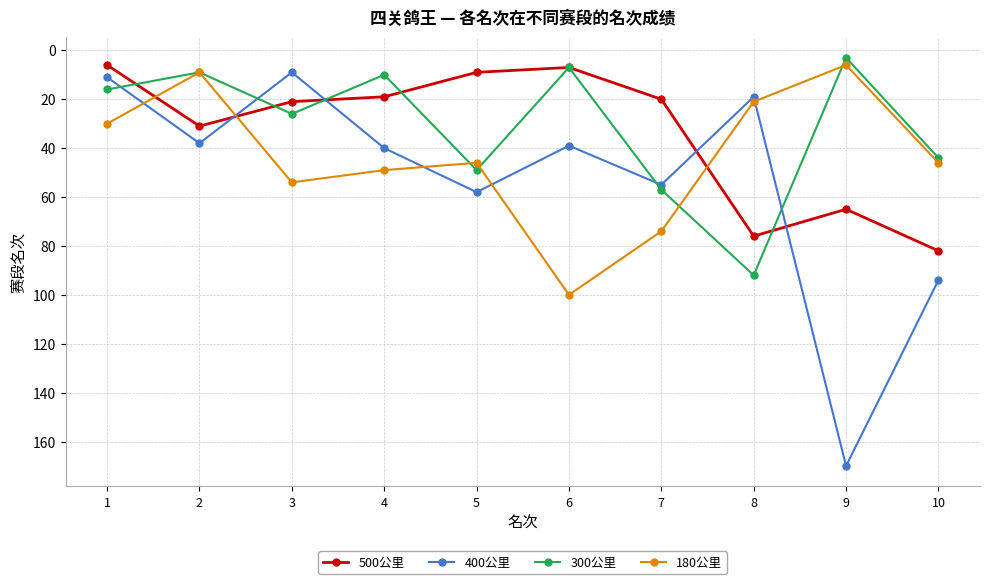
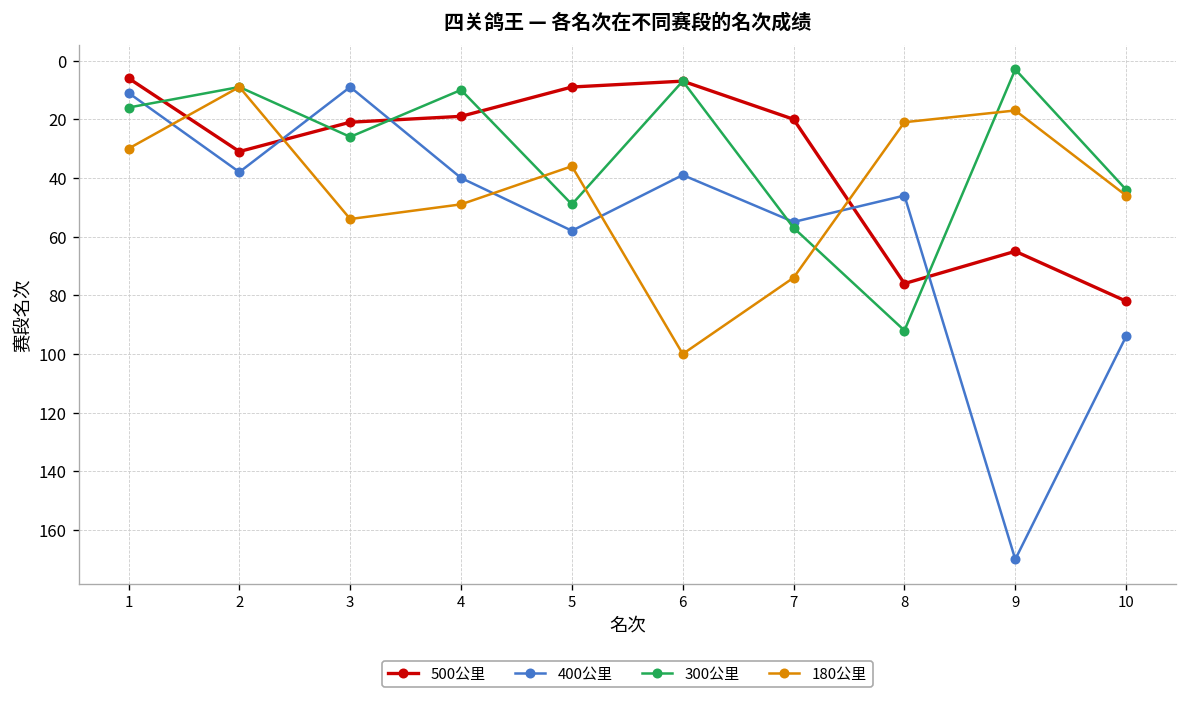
  {
    "500公里": {
      "1": 6,
      "2": 31,
      "3": 21,
      "4": 19,
      "5": 9,
      "7": 20,
      "8": 76,
      "9": 65,
      "10": 82
    },
    "400公里": {
      "1": 11,
      "2": 38,
      "3": 9,
      "4": 40,
      "5": 58,
      "6": 39,
      "7": 55,
-     "8": 19,
+     "8": 46,
      "9": 170,
      "10": 94
    },
    "300公里": {
      "1": 16,
      "3": 26,
      "4": 10,
      "5": 49,
      "7": 57,
      "8": 92,
      "9": 3,
      "10": 44
    },
    "180公里": {
      "1": 30,
      "3": 54,
      "4": 49,
-     "5": 46,
+     "5": 36,
      "6": 100,
      "7": 74,
      "8": 21,
-     "9": 6,
+     "9": 17,
      "10": 46
    }
  }
